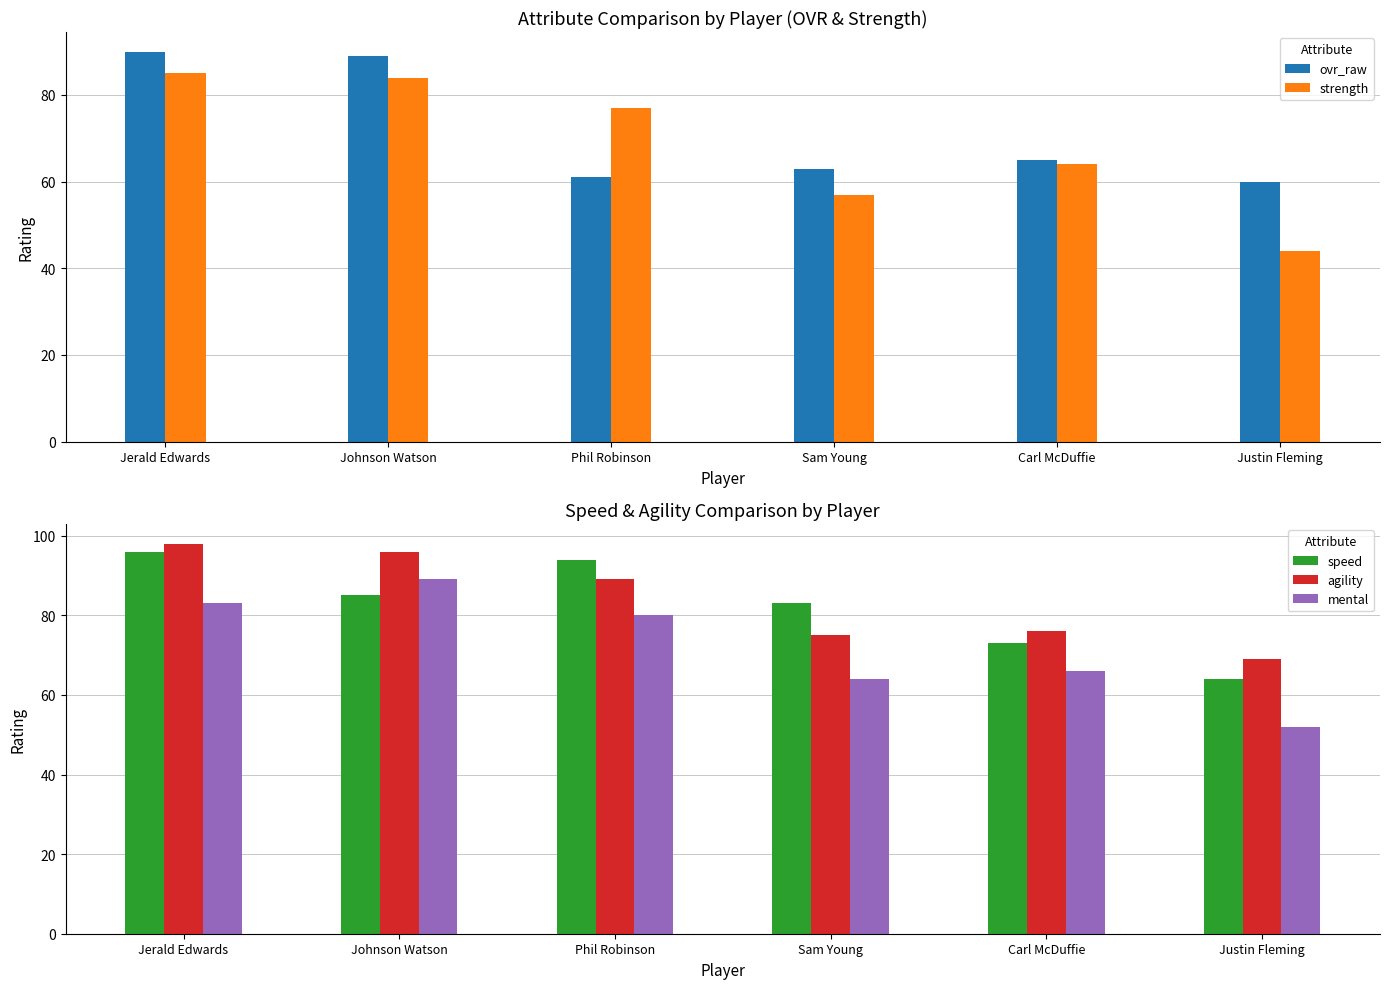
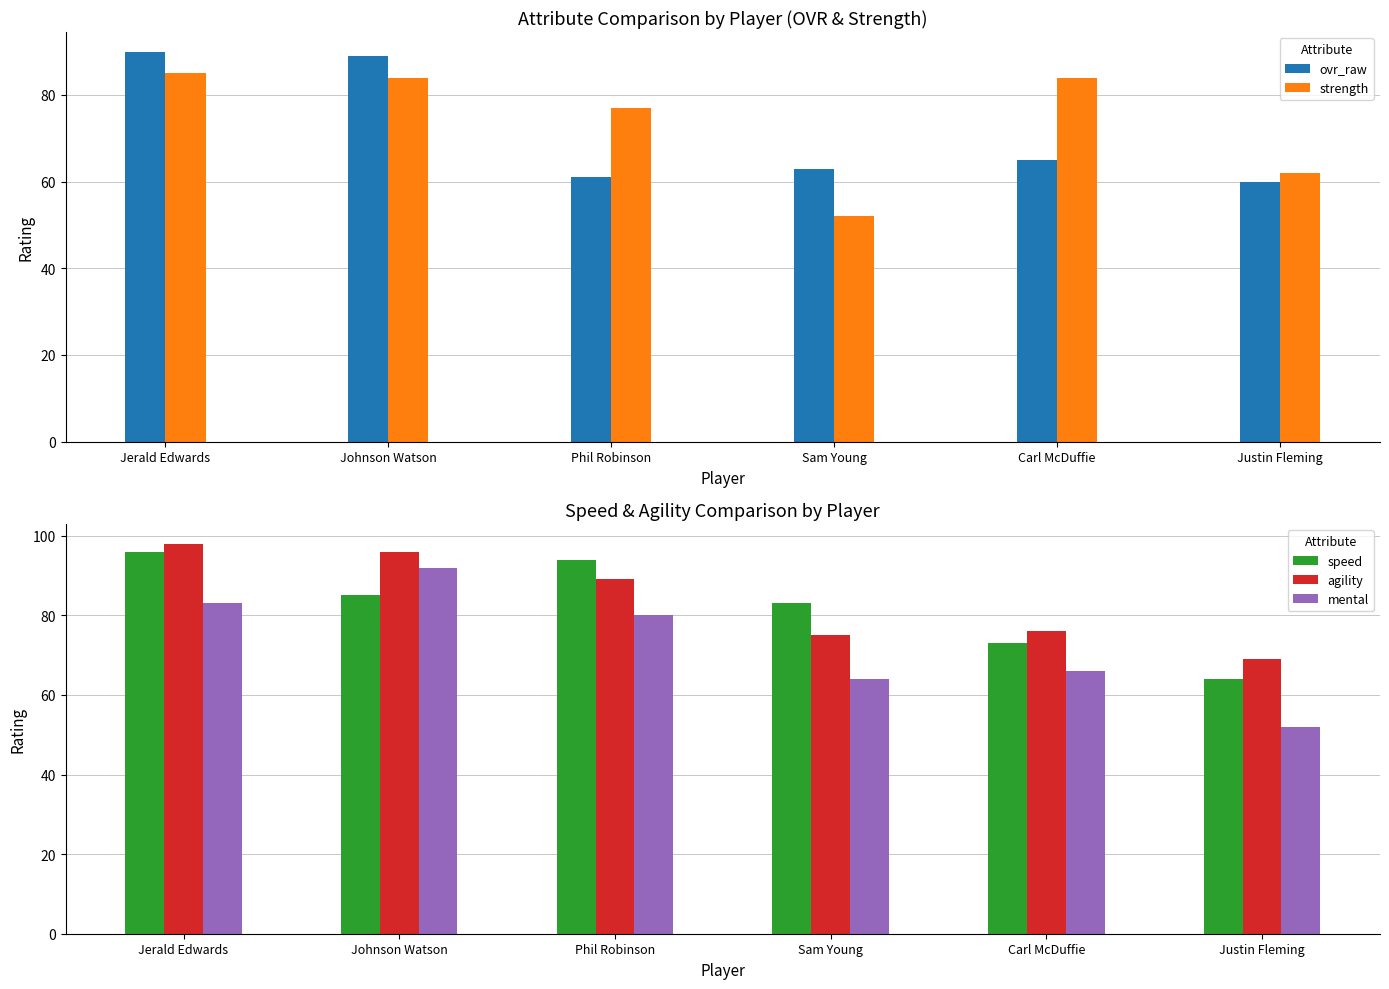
  {
    "Attribute Comparison by Player (OVR & Strength)": {
      "ovr_raw": {
        "Jerald Edwards": 90,
        "Johnson Watson": 89,
        "Phil Robinson": 61,
        "Sam Young": 63,
        "Carl McDuffie": 65,
        "Justin Fleming": 60
      },
      "strength": {
        "Jerald Edwards": 85,
        "Johnson Watson": 84,
        "Phil Robinson": 77,
-       "Sam Young": 57,
-       "Carl McDuffie": 64,
-       "Justin Fleming": 44
+       "Sam Young": 52,
+       "Carl McDuffie": 84,
+       "Justin Fleming": 62
      }
    },
    "Speed & Agility Comparison by Player": {
      "speed": {
        "Jerald Edwards": 96,
        "Johnson Watson": 85,
        "Phil Robinson": 94,
        "Sam Young": 83,
        "Carl McDuffie": 73,
        "Justin Fleming": 64
      },
      "agility": {
        "Jerald Edwards": 98,
        "Johnson Watson": 96,
        "Phil Robinson": 89,
        "Sam Young": 75,
        "Carl McDuffie": 76,
        "Justin Fleming": 69
      },
      "mental": {
        "Jerald Edwards": 83,
-       "Johnson Watson": 89,
+       "Johnson Watson": 92,
        "Phil Robinson": 80,
        "Sam Young": 64,
        "Carl McDuffie": 66,
        "Justin Fleming": 52
      }
    }
  }
